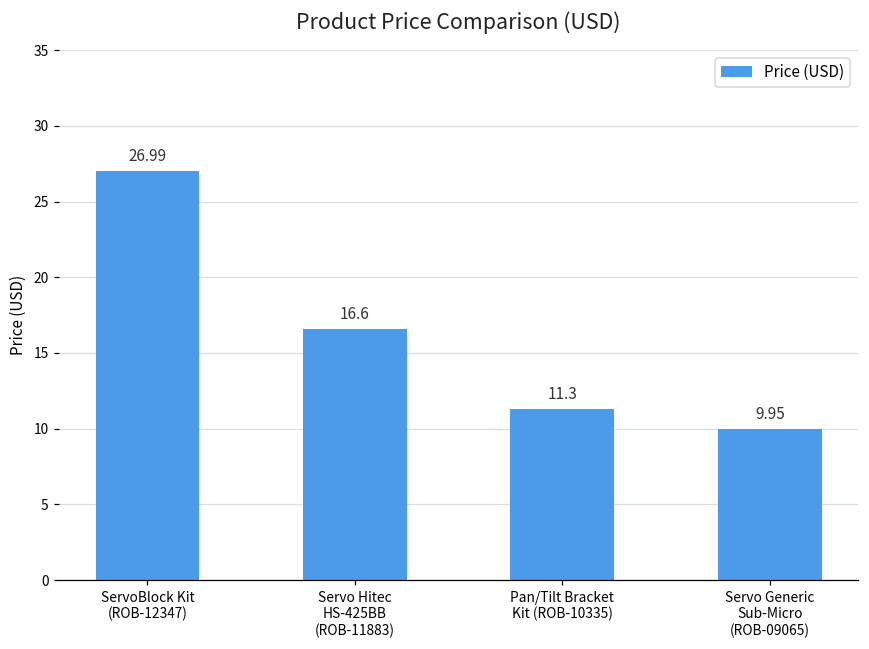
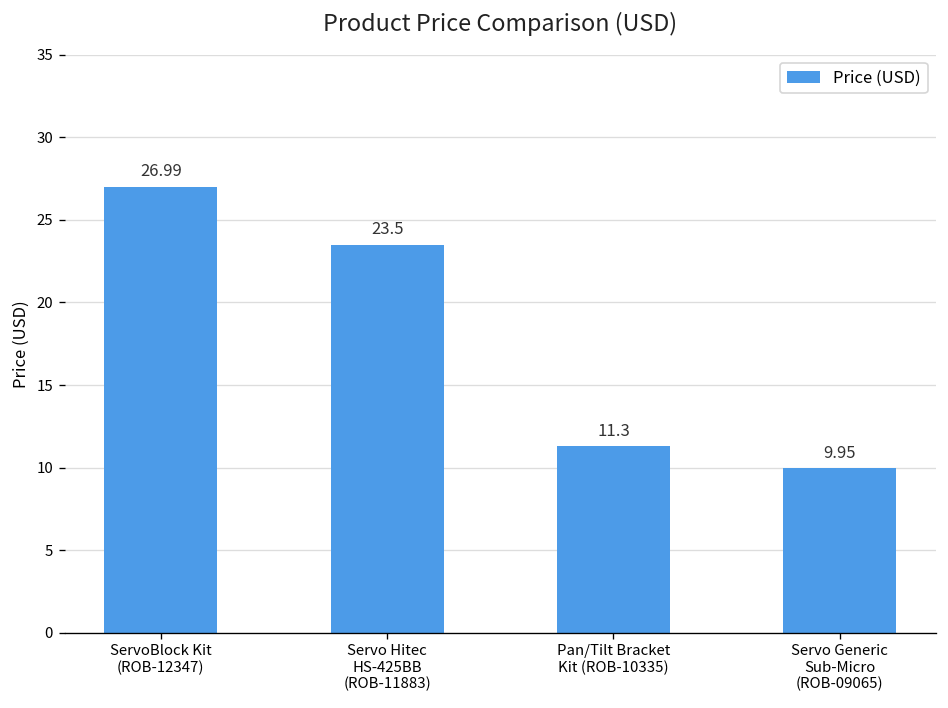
  {
    "ServoBlock Kit (ROB-12347)": 26.99,
-   "Servo Hitec HS-425BB (ROB-11883)": 16.6,
+   "Servo Hitec HS-425BB (ROB-11883)": 23.5,
    "Pan/Tilt Bracket Kit (ROB-10335)": 11.3,
    "Servo Generic Sub-Micro (ROB-09065)": 9.95
  }
